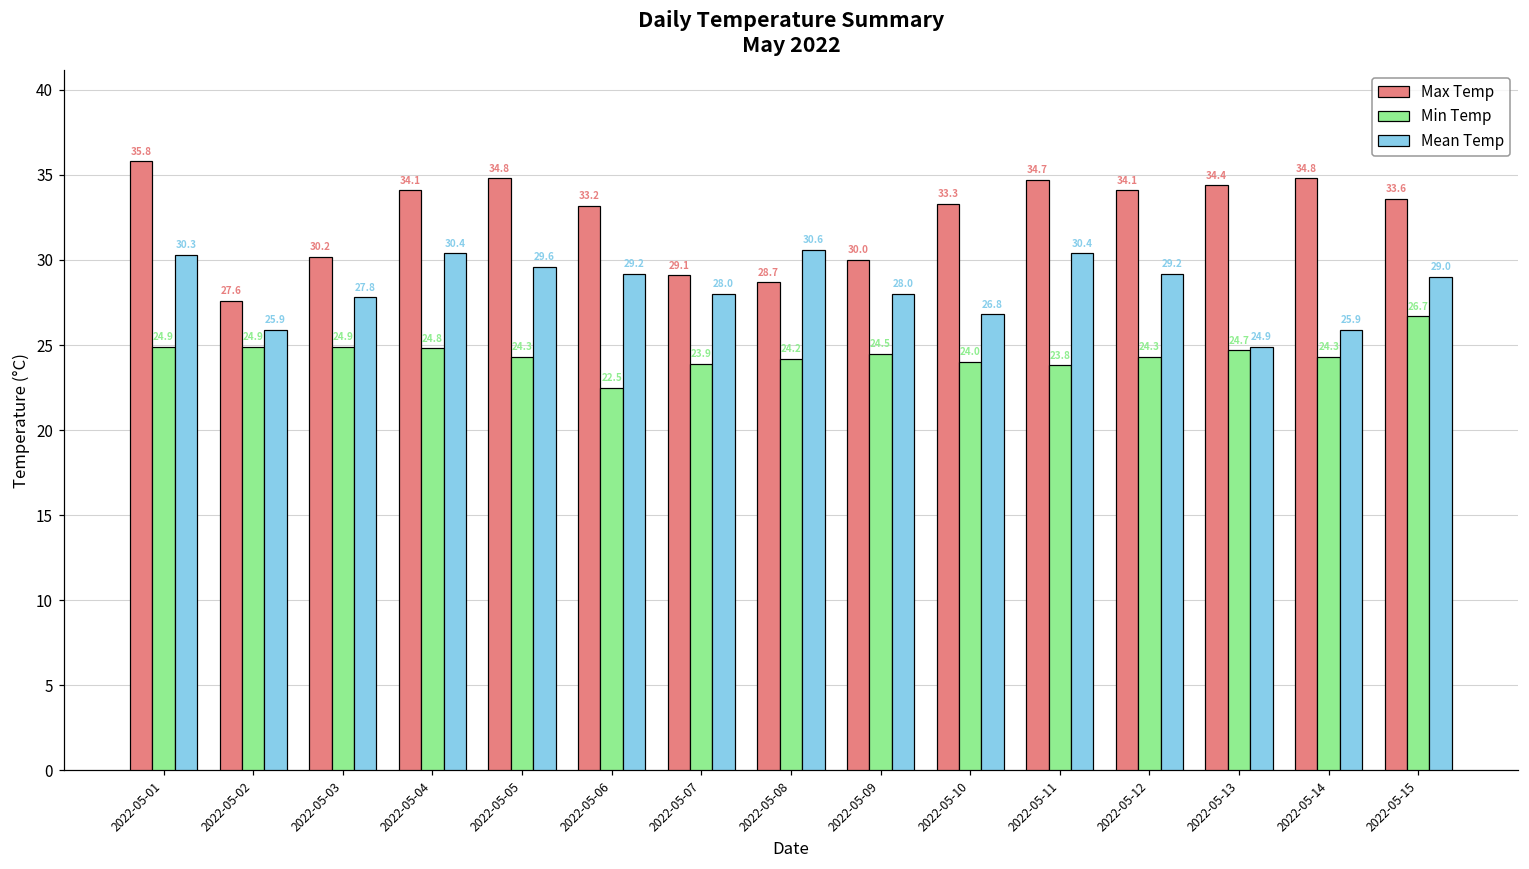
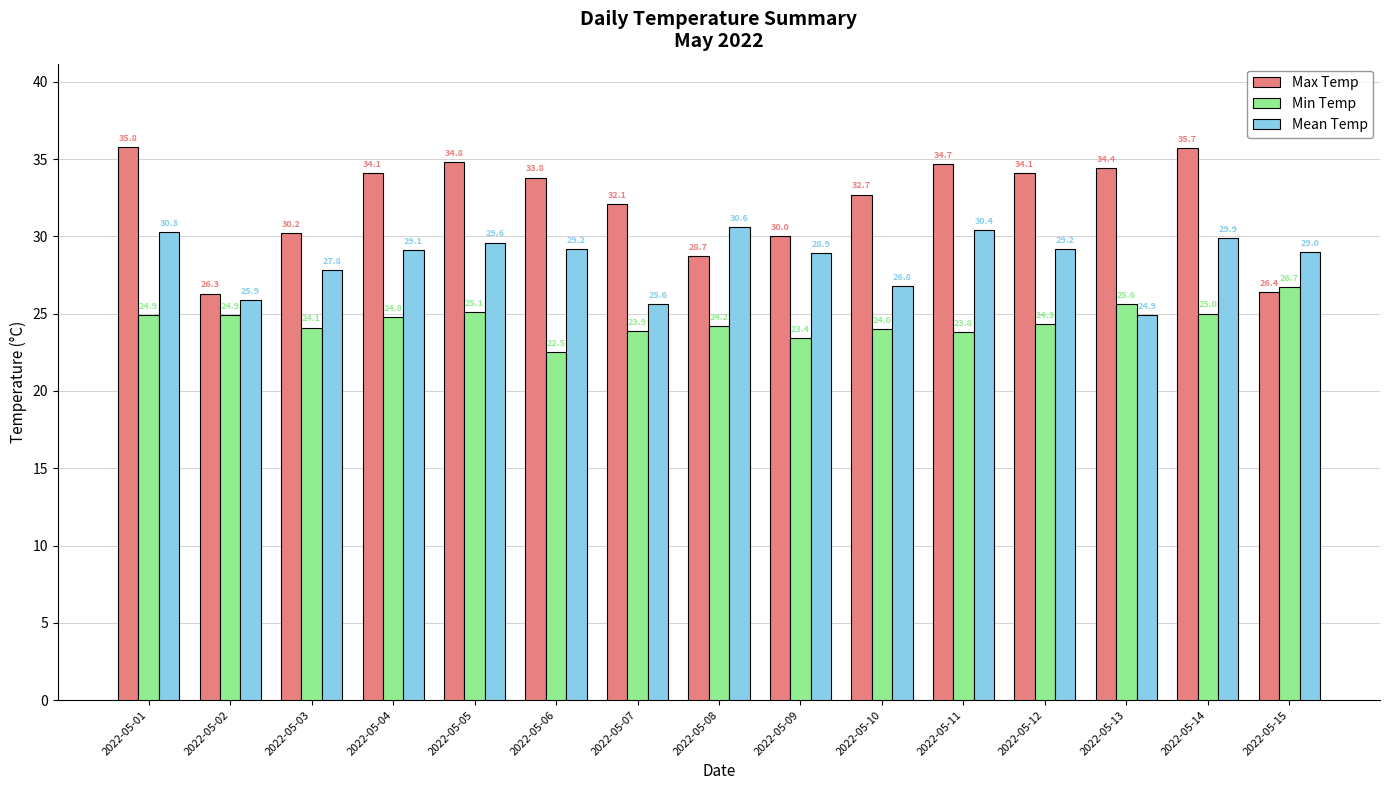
  {
    "Max Temp": {
      "2022-05-01": 35.8,
-     "2022-05-02": 27.6,
+     "2022-05-02": 26.3,
      "2022-05-03": 30.2,
      "2022-05-04": 34.1,
      "2022-05-05": 34.8,
-     "2022-05-06": 33.2,
-     "2022-05-07": 29.1,
+     "2022-05-06": 33.8,
+     "2022-05-07": 32.1,
      "2022-05-08": 28.7,
      "2022-05-09": 30.0,
-     "2022-05-10": 33.3,
+     "2022-05-10": 32.7,
      "2022-05-11": 34.7,
      "2022-05-12": 34.1,
      "2022-05-13": 34.4,
-     "2022-05-14": 34.8,
-     "2022-05-15": 33.6
+     "2022-05-14": 35.7,
+     "2022-05-15": 26.4
    },
    "Min Temp": {
      "2022-05-01": 24.9,
      "2022-05-02": 24.9,
-     "2022-05-03": 24.9,
+     "2022-05-03": 24.1,
      "2022-05-04": 24.8,
-     "2022-05-05": 24.3,
+     "2022-05-05": 25.1,
      "2022-05-06": 22.5,
      "2022-05-07": 23.9,
      "2022-05-08": 24.2,
-     "2022-05-09": 24.5,
+     "2022-05-09": 23.4,
      "2022-05-10": 24.0,
      "2022-05-11": 23.8,
      "2022-05-12": 24.3,
-     "2022-05-13": 24.7,
-     "2022-05-14": 24.3,
+     "2022-05-13": 25.6,
+     "2022-05-14": 25.0,
      "2022-05-15": 26.7
    },
    "Mean Temp": {
      "2022-05-01": 30.3,
      "2022-05-02": 25.9,
      "2022-05-03": 27.8,
-     "2022-05-04": 30.4,
+     "2022-05-04": 29.1,
      "2022-05-05": 29.6,
      "2022-05-06": 29.2,
-     "2022-05-07": 28.0,
+     "2022-05-07": 25.6,
      "2022-05-08": 30.6,
-     "2022-05-09": 28.0,
+     "2022-05-09": 28.9,
      "2022-05-10": 26.8,
      "2022-05-11": 30.4,
      "2022-05-12": 29.2,
      "2022-05-13": 24.9,
-     "2022-05-14": 25.9,
+     "2022-05-14": 29.9,
      "2022-05-15": 29.0
    }
  }
